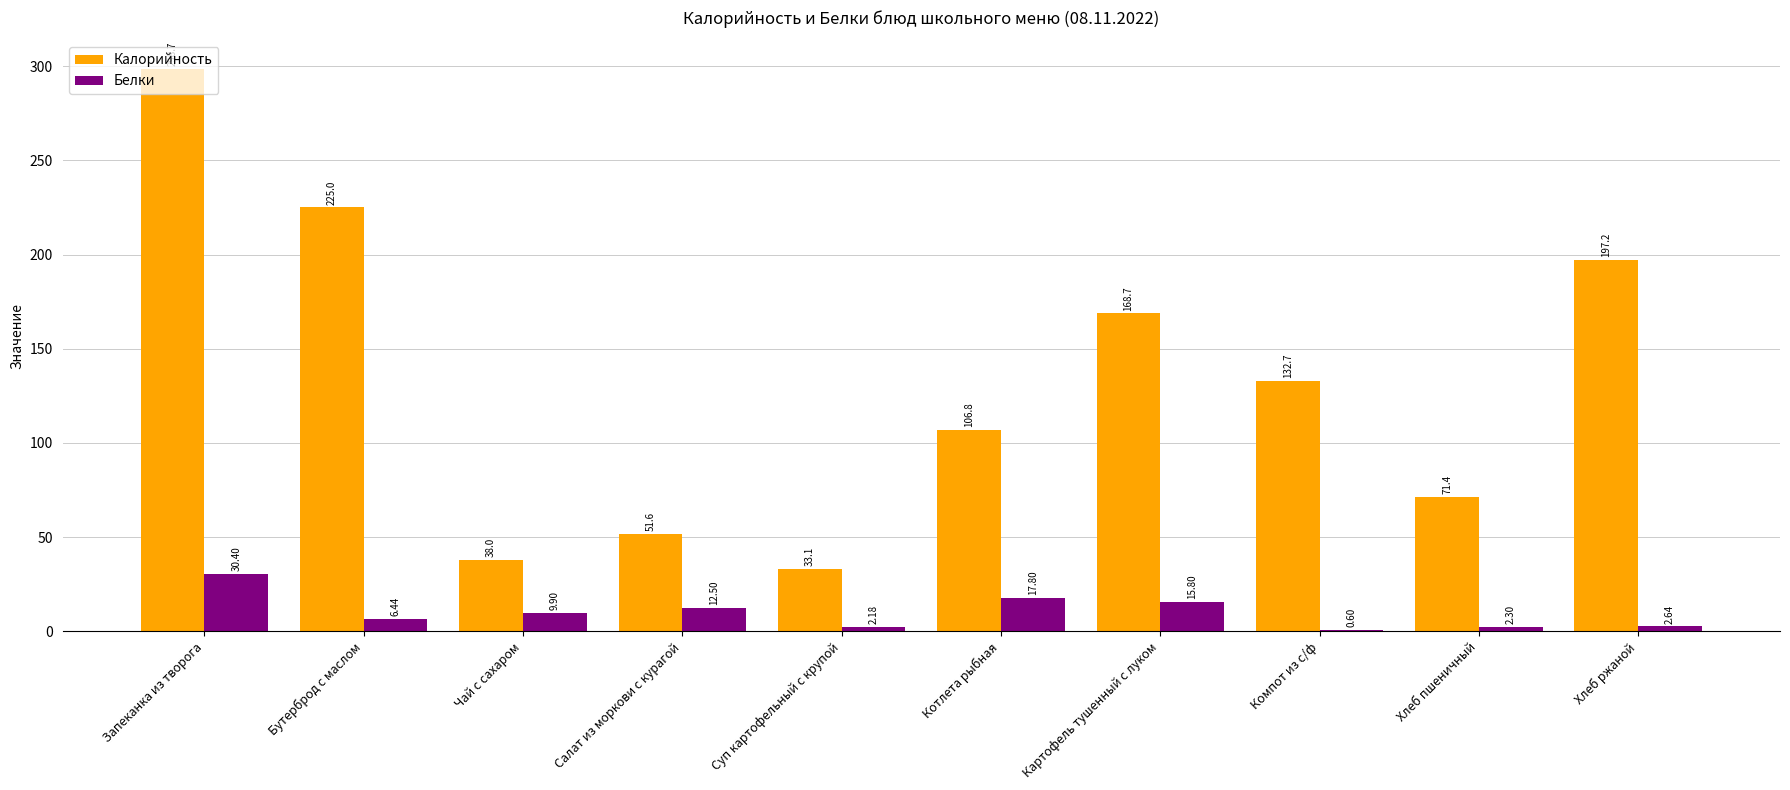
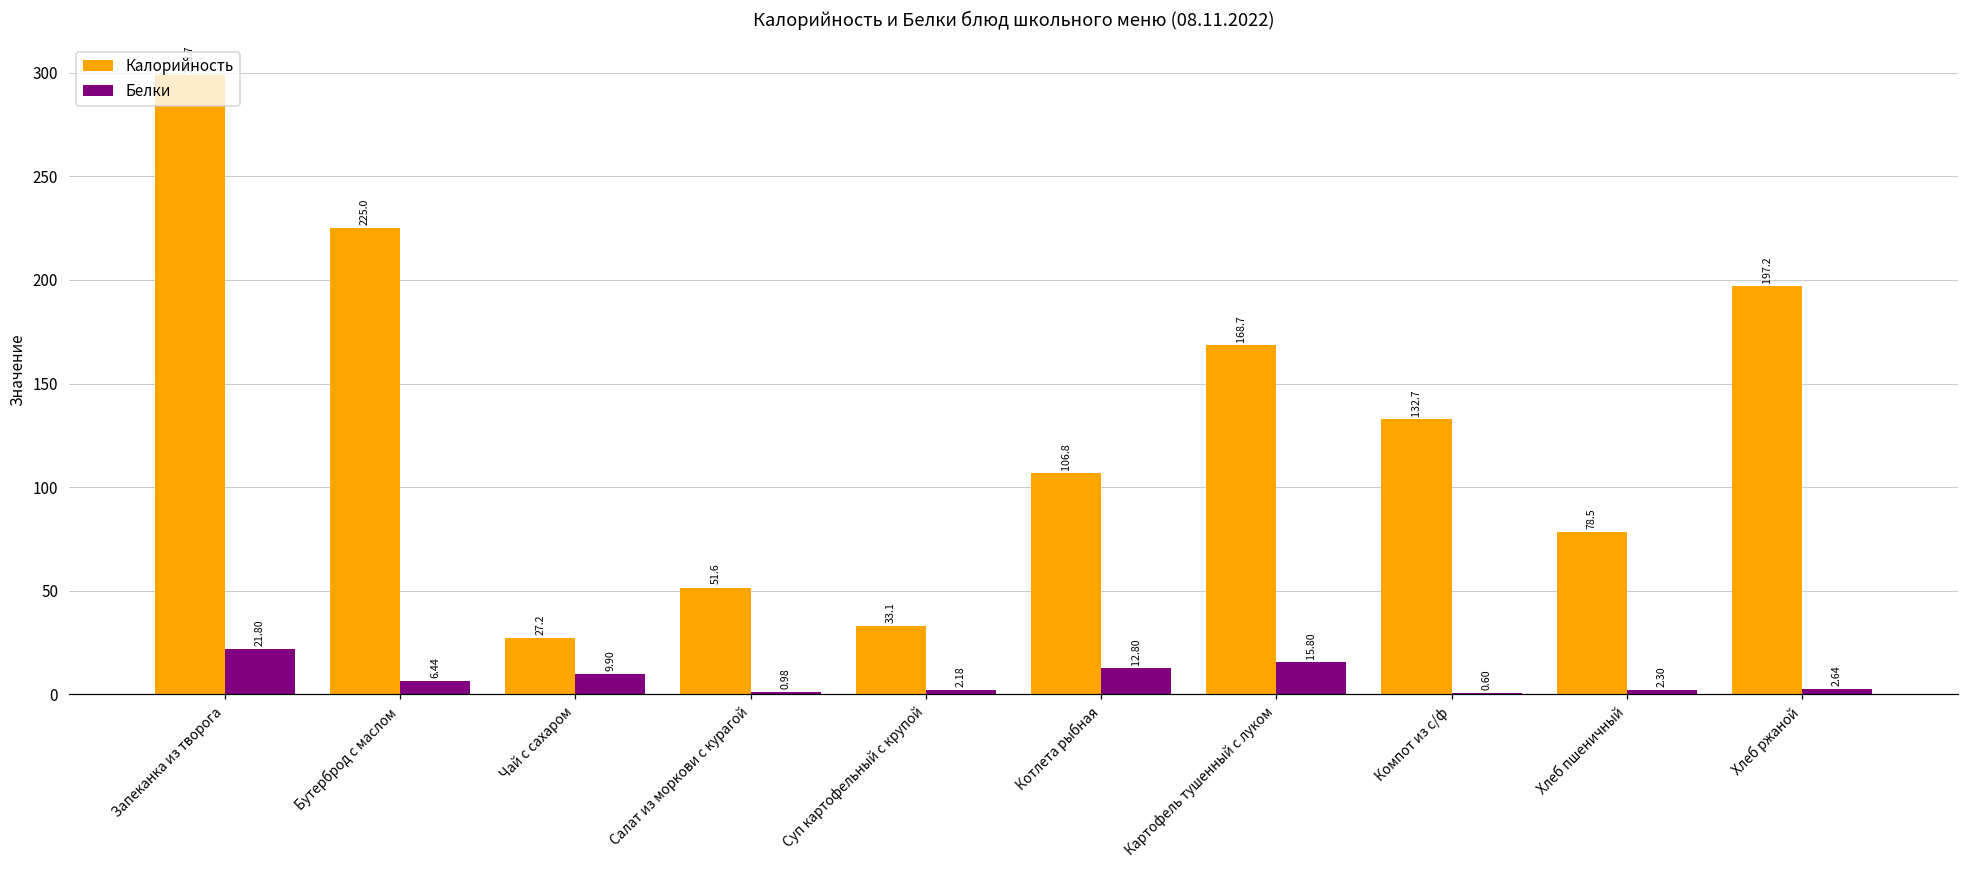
  {
    "Калорийность": {
      "Бутерброд с маслом": 225.0,
-     "Чай с сахаром": 38.0,
+     "Чай с сахаром": 27.2,
      "Салат из моркови с курагой": 51.6,
      "Суп картофельный с крупой": 33.1,
      "Котлета рыбная": 106.8,
      "Картофель тушенный с луком": 168.7,
      "Компот из с/ф": 132.7,
-     "Хлеб пшеничный": 71.4,
+     "Хлеб пшеничный": 78.5,
      "Хлеб ржаной": 197.2
    },
    "Белки": {
-     "Запеканка из творога": 30.40,
+     "Запеканка из творога": 21.80,
      "Бутерброд с маслом": 6.44,
      "Чай с сахаром": 9.90,
-     "Салат из моркови с курагой": 12.50,
+     "Салат из моркови с курагой": 0.98,
      "Суп картофельный с крупой": 2.18,
-     "Котлета рыбная": 17.80,
+     "Котлета рыбная": 12.80,
      "Картофель тушенный с луком": 15.80,
      "Компот из с/ф": 0.60,
      "Хлеб пшеничный": 2.30,
      "Хлеб ржаной": 2.64
    }
  }
